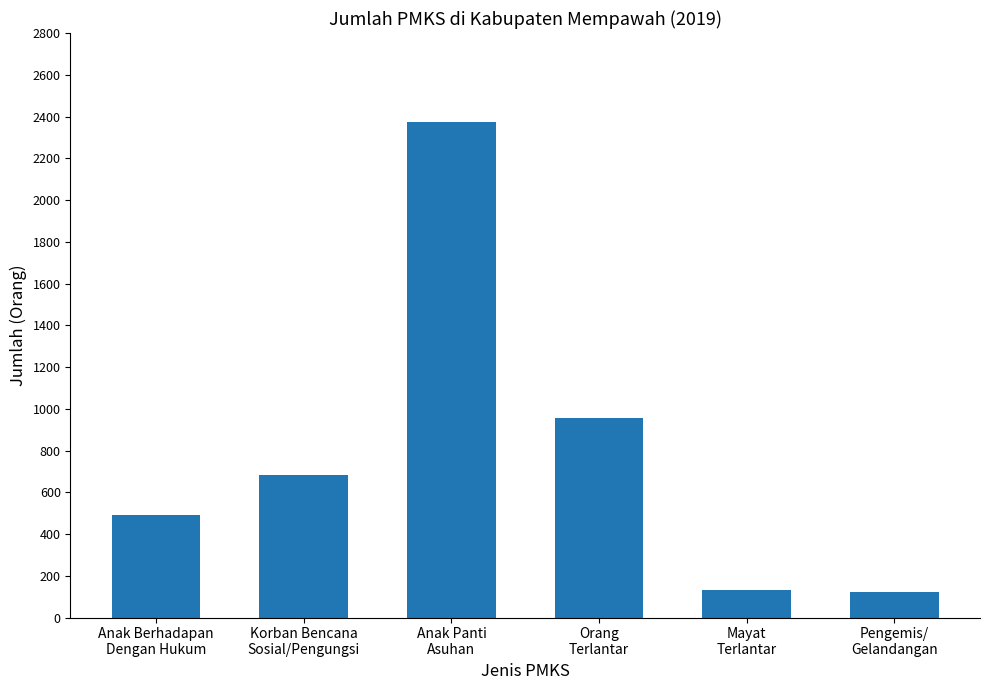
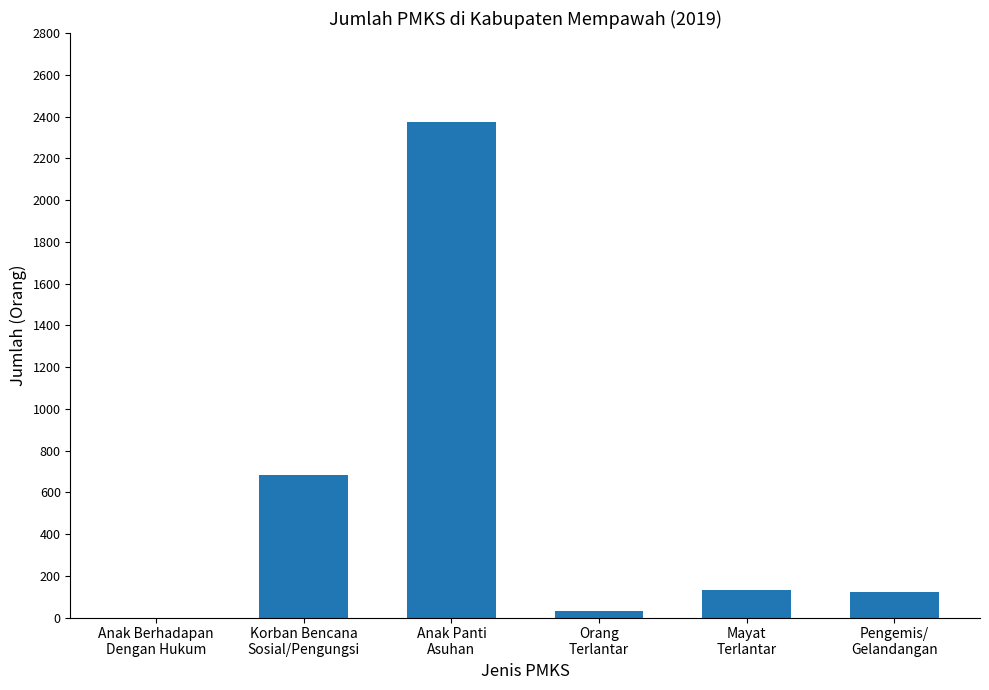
  {
-   "Anak Berhadapan Dengan Hukum": 490,
+   "Anak Berhadapan Dengan Hukum": 0,
    "Korban Bencana Sosial/Pengungsi": 690,
    "Anak Panti Asuhan": 2370,
-   "Orang Terlantar": 960,
+   "Orang Terlantar": 30,
    "Mayat Terlantar": 130,
    "Pengemis/ Gelandangan": 120
  }
